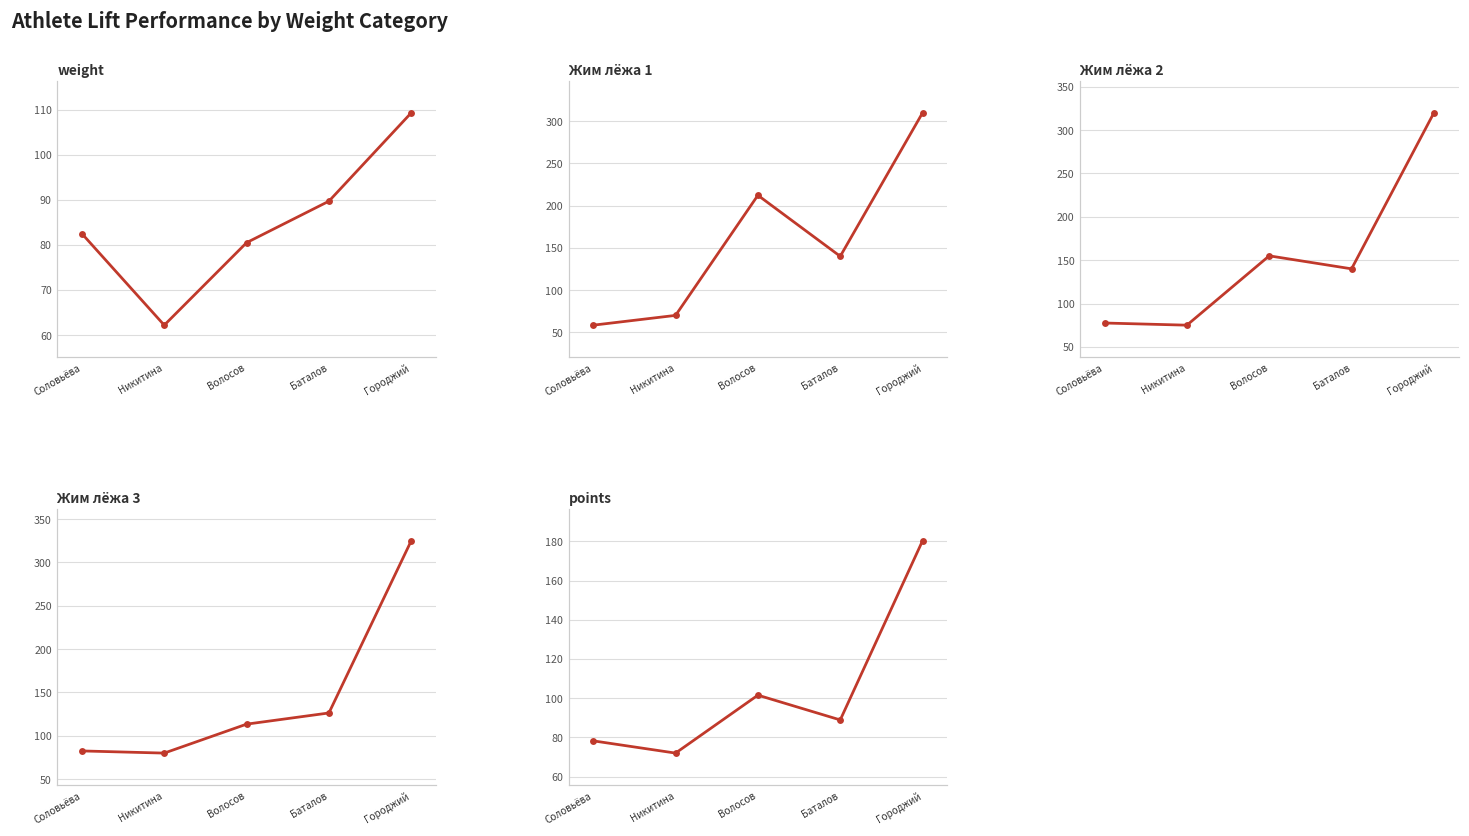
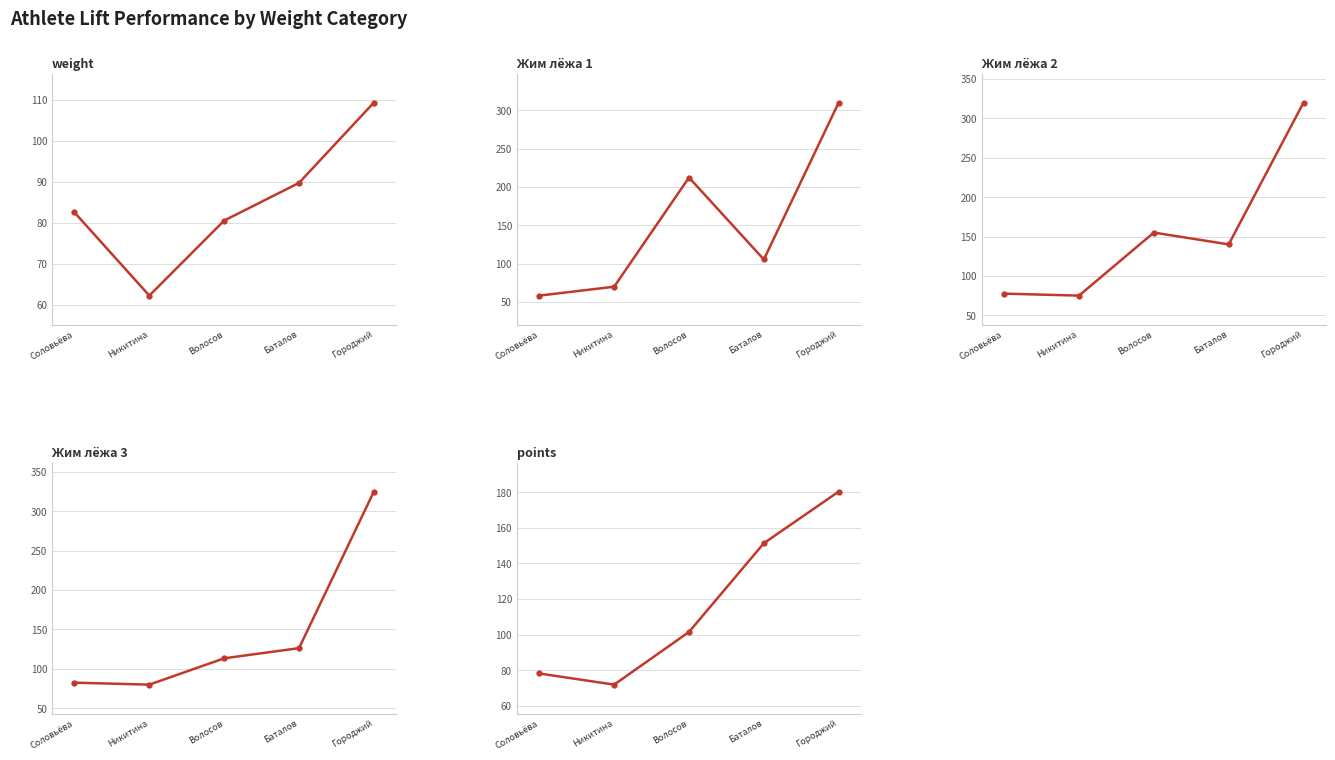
  {
    "weight": {
      "Соловьёва": 83,
      "Никитина": 62,
      "Волосов": 81,
      "Баталов": 90,
      "Городжий": 109
    },
    "Жим лёжа 1": {
      "Соловьёва": 60,
      "Никитина": 70,
      "Волосов": 210,
-     "Баталов": 140,
+     "Баталов": 110,
      "Городжий": 310
    },
    "Жим лёжа 2": {
      "Соловьёва": 80,
      "Никитина": 80,
      "Волосов": 160,
      "Баталов": 140,
      "Городжий": 320
    },
    "Жим лёжа 3": {
      "Соловьёва": 80,
      "Никитина": 80,
      "Волосов": 110,
      "Баталов": 130,
      "Городжий": 330
    },
    "points": {
      "Соловьёва": 78,
      "Никитина": 72,
      "Волосов": 102,
-     "Баталов": 89,
+     "Баталов": 151,
      "Городжий": 180
    }
  }
